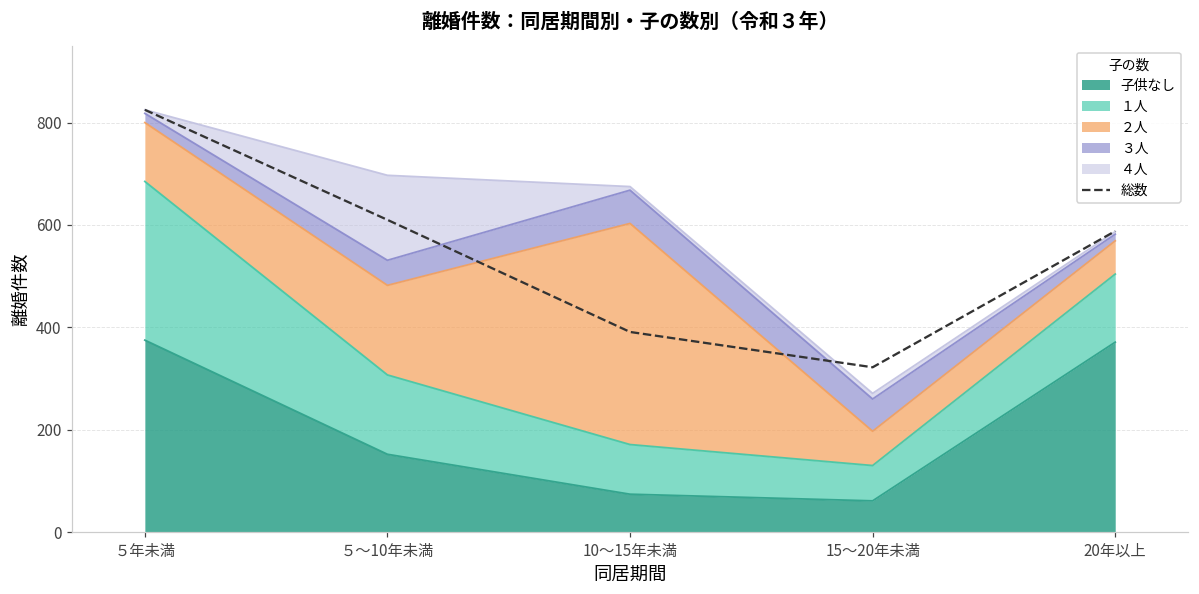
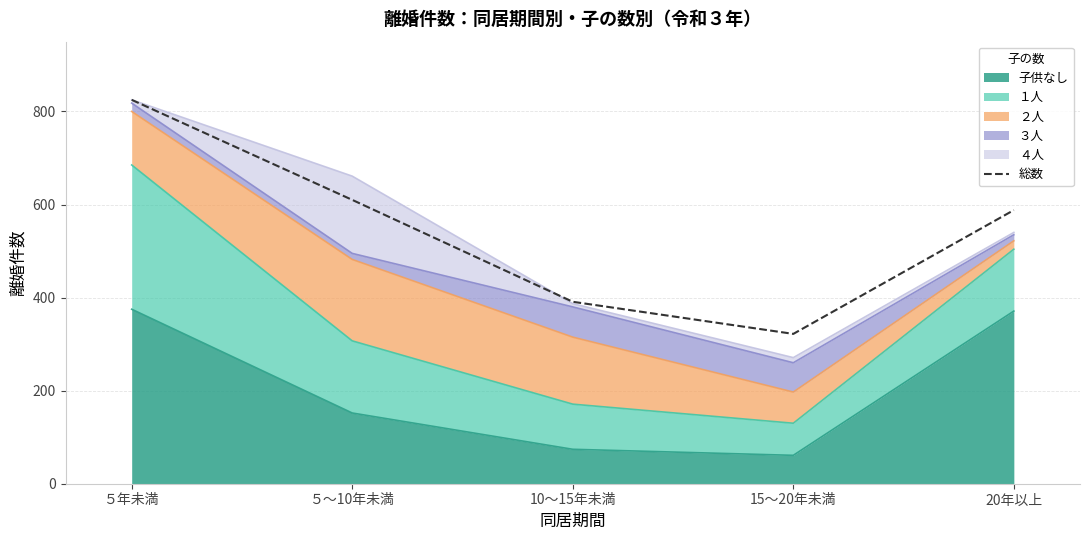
  {
    "２人": {
      "５年未満": 120,
      "５～10年未満": 180,
-     "10～15年未満": 430,
+     "10～15年未満": 140,
      "15～20年未満": 70,
-     "20年以上": 70
+     "20年以上": 20
    },
    "３人": {
      "５年未満": 20,
-     "５～10年未満": 50,
+     "５～10年未満": 10,
      "10～15年未満": 70,
      "15～20年未満": 60
    },
    "４人": {
      "５～10年未満": 170,
      "15～20年未満": 10
    },
    "総数": {
      "５～10年未満": 610,
      "15～20年未満": 320
    }
  }
